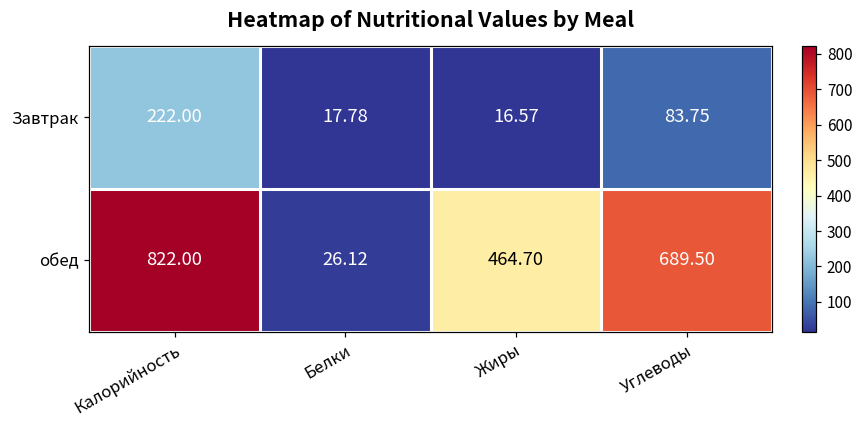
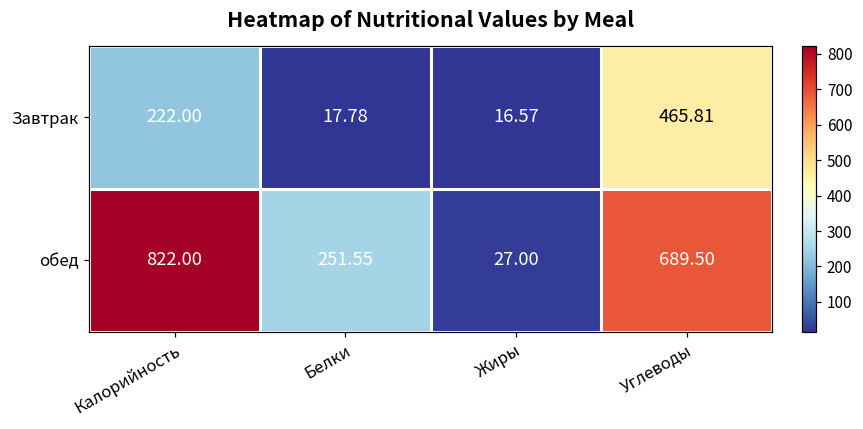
  {
    "Завтрак": {
      "Калорийность": 222.00,
      "Белки": 17.78,
      "Жиры": 16.57,
-     "Углеводы": 83.75
+     "Углеводы": 465.81
    },
    "обед": {
      "Калорийность": 822.00,
-     "Белки": 26.12,
-     "Жиры": 464.70,
+     "Белки": 251.55,
+     "Жиры": 27.00,
      "Углеводы": 689.50
    }
  }
